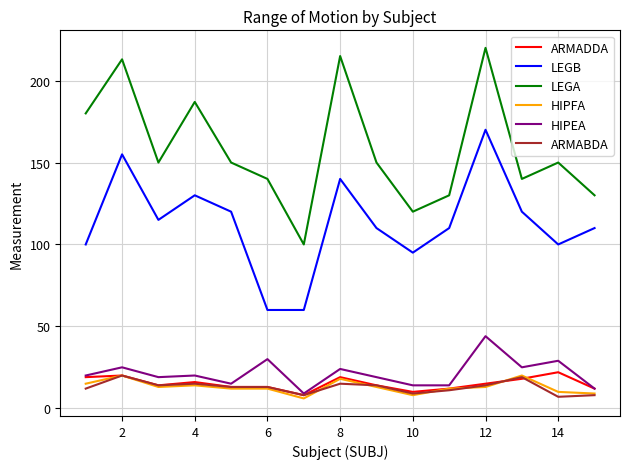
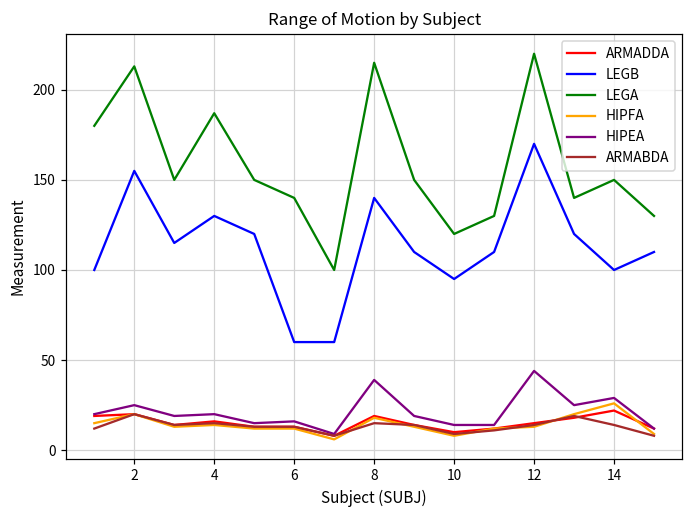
  {
    "ARMADDA": {
      "14": 22
    },
    "LEGB": {
      "2": 155,
      "4": 130,
      "6": 60,
      "8": 140,
      "10": 95,
      "12": 170,
      "14": 100
    },
    "LEGA": {
      "2": 213,
      "4": 187,
      "6": 140,
      "8": 215,
      "10": 120,
      "12": 220,
      "14": 150
    },
    "HIPFA": {
-     "14": 10
+     "14": 26
    },
    "HIPEA": {
      "2": 25,
      "4": 20,
-     "6": 30,
-     "8": 24,
+     "6": 16,
+     "8": 39,
      "10": 14,
      "12": 44,
      "14": 29
    },
    "ARMABDA": {
      "8": 15,
-     "14": 7
+     "14": 14
    }
  }
